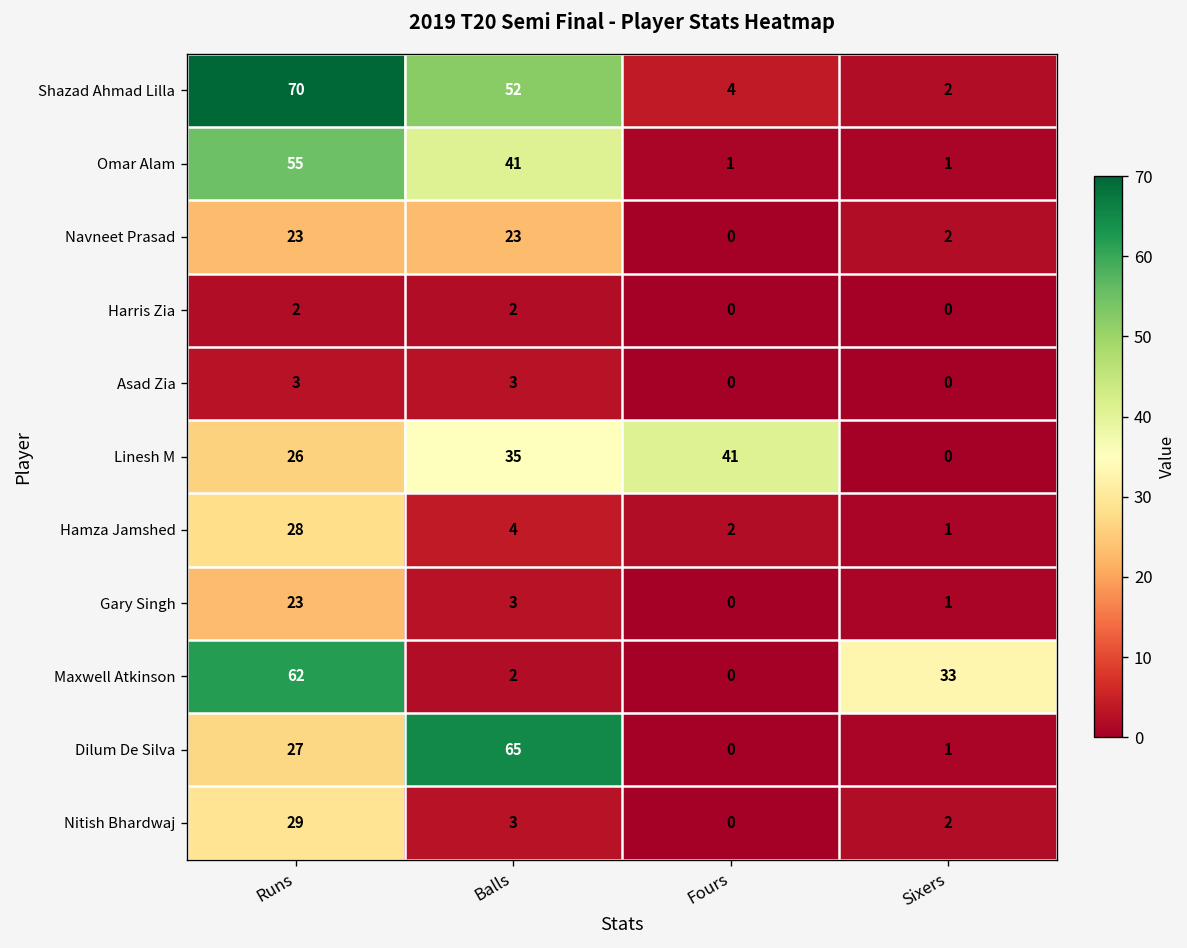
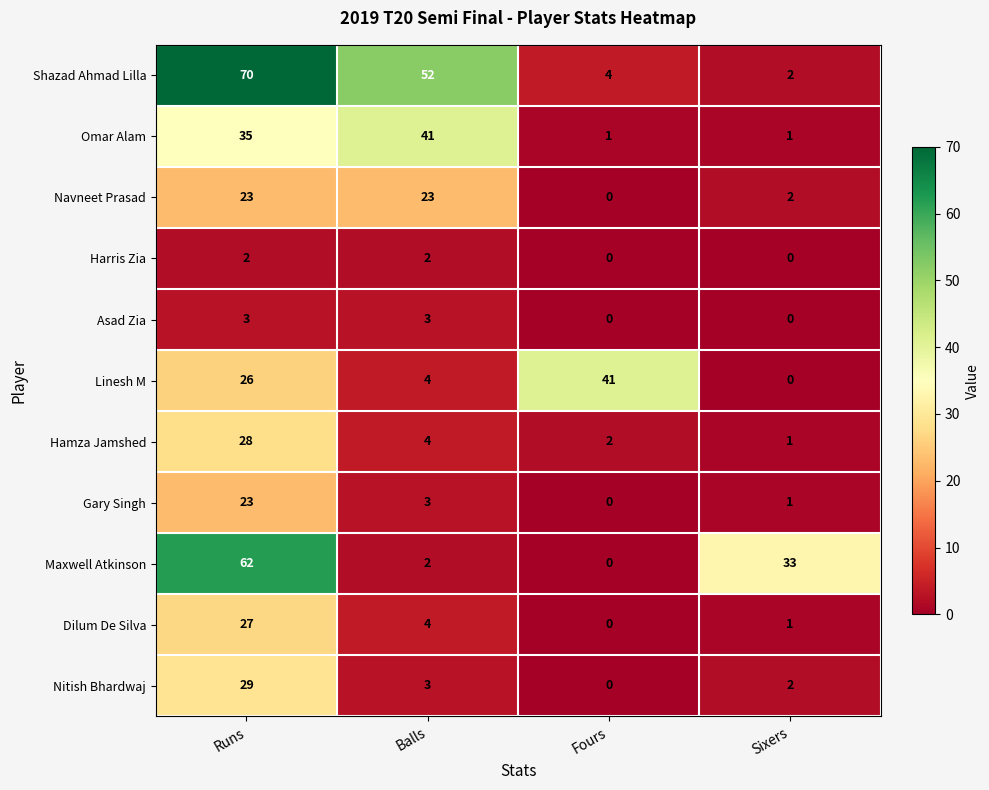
  {
    "Shazad Ahmad Lilla": {
      "Runs": 70,
      "Balls": 52,
      "Fours": 4,
      "Sixers": 2
    },
    "Omar Alam": {
-     "Runs": 55,
+     "Runs": 35,
      "Balls": 41,
      "Fours": 1,
      "Sixers": 1
    },
    "Navneet Prasad": {
      "Runs": 23,
      "Balls": 23,
      "Fours": 0,
      "Sixers": 2
    },
    "Harris Zia": {
      "Runs": 2,
      "Balls": 2,
      "Fours": 0,
      "Sixers": 0
    },
    "Asad Zia": {
      "Runs": 3,
      "Balls": 3,
      "Fours": 0,
      "Sixers": 0
    },
    "Linesh M": {
      "Runs": 26,
-     "Balls": 35,
+     "Balls": 4,
      "Fours": 41,
      "Sixers": 0
    },
    "Hamza Jamshed": {
      "Runs": 28,
      "Balls": 4,
      "Fours": 2,
      "Sixers": 1
    },
    "Gary Singh": {
      "Runs": 23,
      "Balls": 3,
      "Fours": 0,
      "Sixers": 1
    },
    "Maxwell Atkinson": {
      "Runs": 62,
      "Balls": 2,
      "Fours": 0,
      "Sixers": 33
    },
    "Dilum De Silva": {
      "Runs": 27,
-     "Balls": 65,
+     "Balls": 4,
      "Fours": 0,
      "Sixers": 1
    },
    "Nitish Bhardwaj": {
      "Runs": 29,
      "Balls": 3,
      "Fours": 0,
      "Sixers": 2
    }
  }
